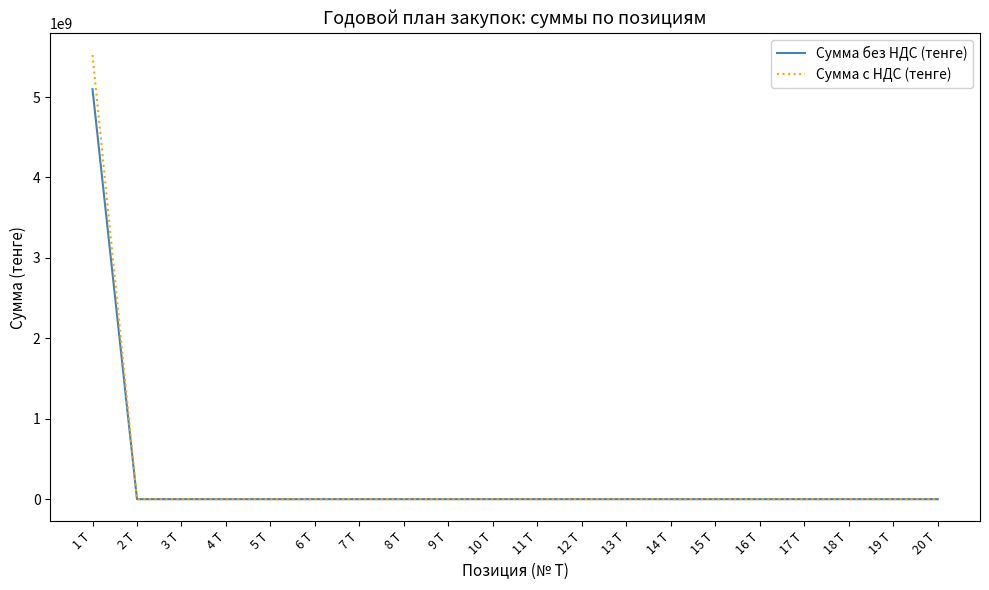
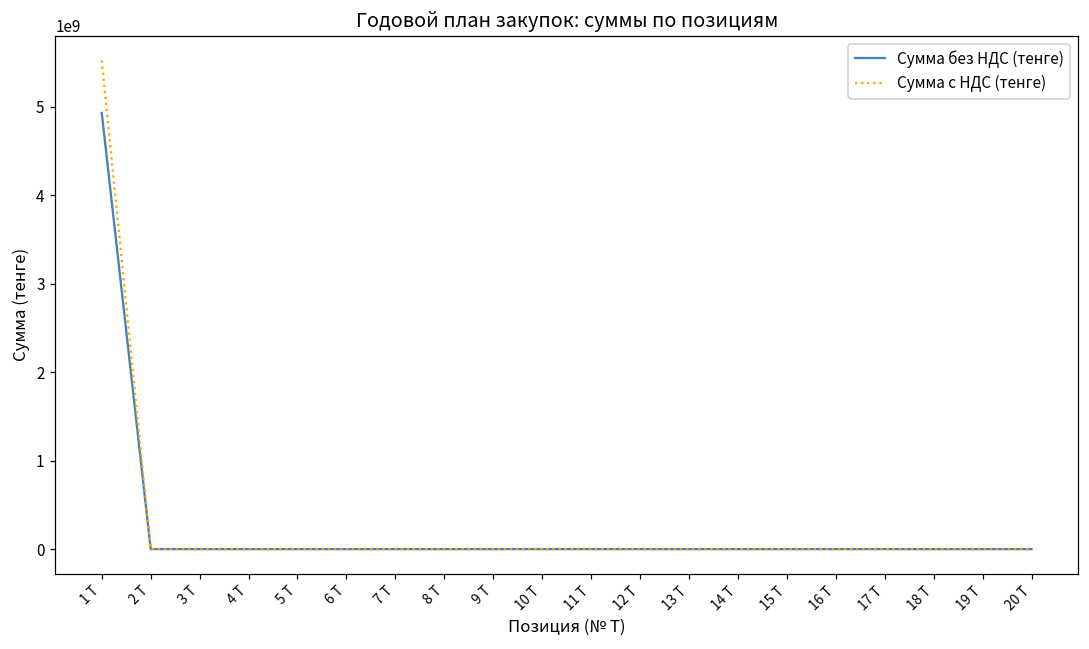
  {
    "Сумма без НДС (тенге)": {
-     "1 Т": 5100000000
+     "1 Т": 4900000000
    },
    "Сумма с НДС (тенге)": {
      "1 Т": 5500000000
    }
  }
